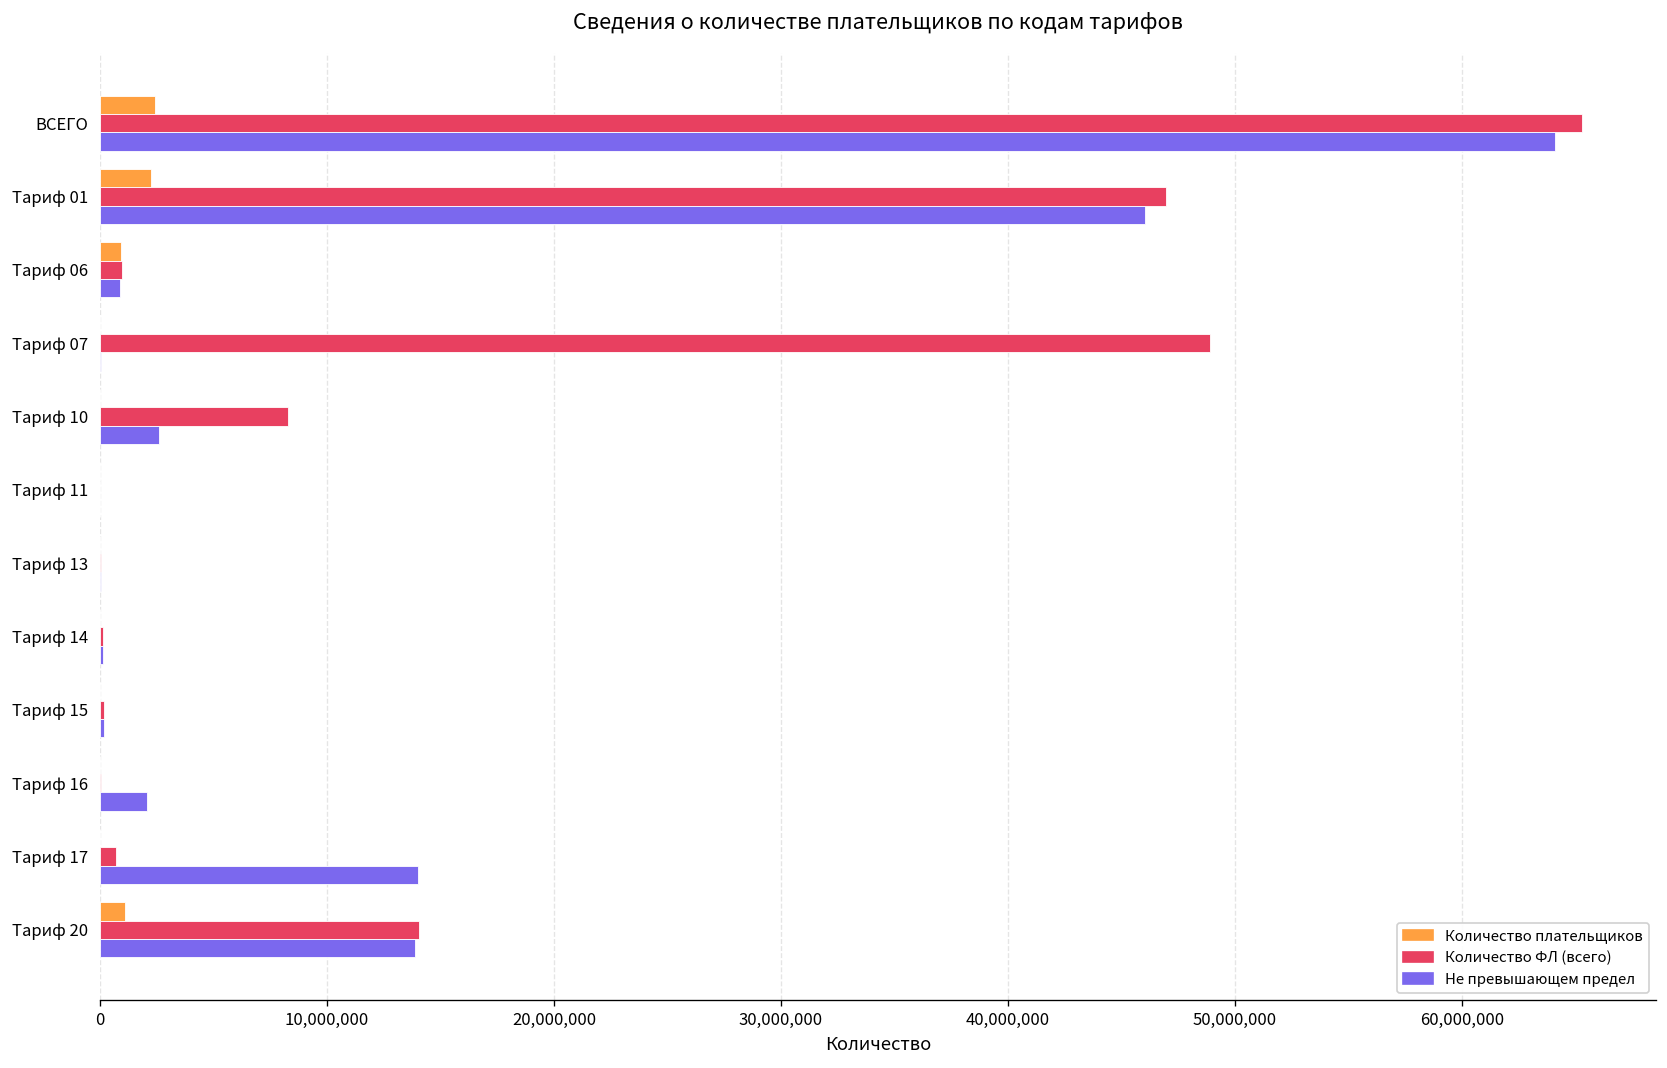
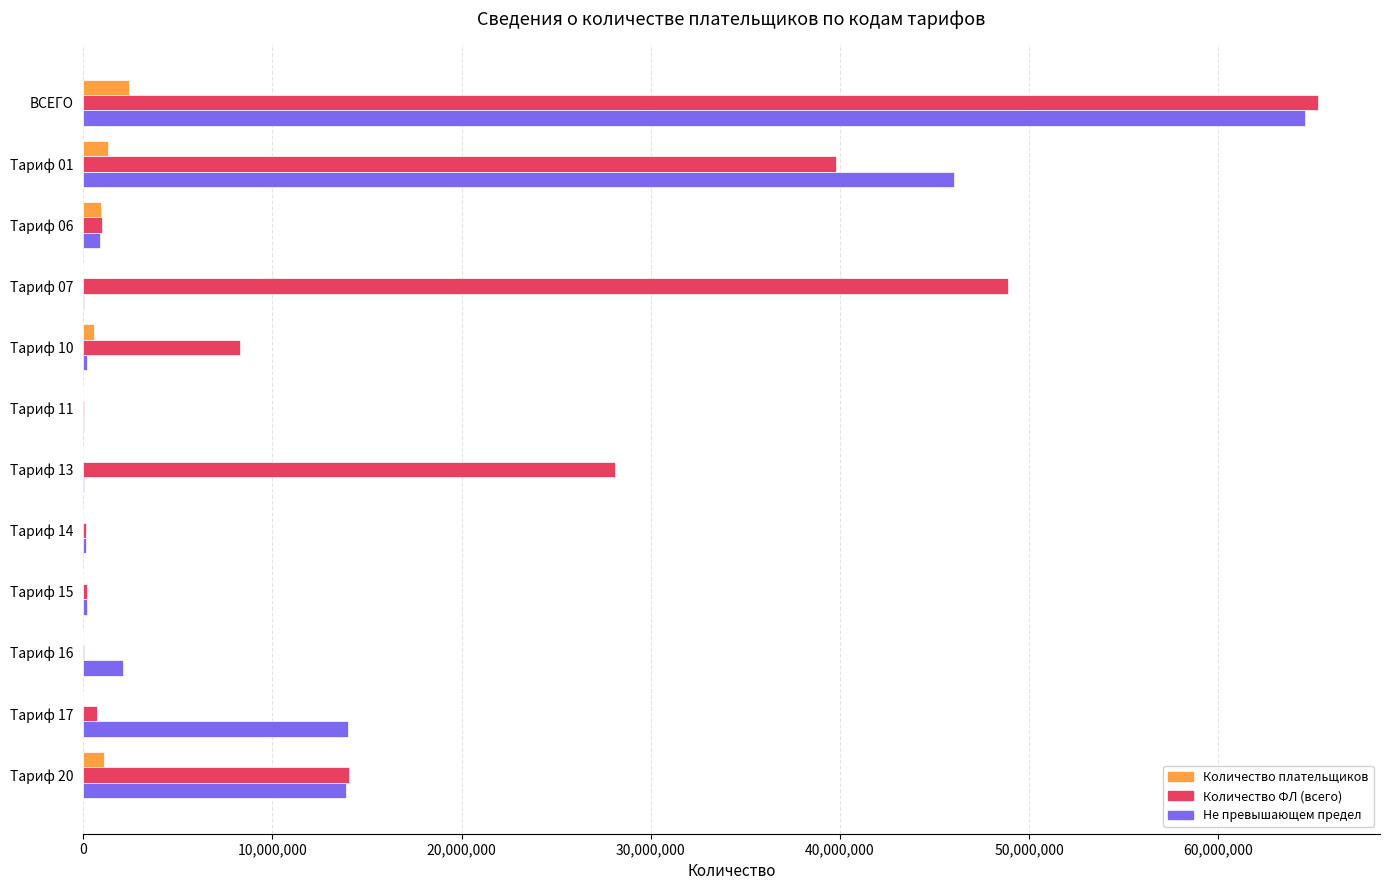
  {
    "Количество плательщиков": {
      "ВСЕГО": "2,400,000",
-     "Тариф 01": "2,300,000",
+     "Тариф 01": "1,300,000",
      "Тариф 06": "900,000",
-     "Тариф 10": "0",
+     "Тариф 10": "600,000",
      "Тариф 20": "1,100,000"
    },
    "Количество ФЛ (всего)": {
      "ВСЕГО": "65,300,000",
-     "Тариф 01": "47,000,000",
+     "Тариф 01": "39,800,000",
      "Тариф 06": "1,000,000",
      "Тариф 07": "48,900,000",
      "Тариф 10": "8,300,000",
-     "Тариф 13": "0",
+     "Тариф 13": "28,100,000",
      "Тариф 14": "100,000",
      "Тариф 15": "200,000",
      "Тариф 17": "700,000",
      "Тариф 20": "14,000,000"
    },
    "Не превышающем предел": {
-     "ВСЕГО": "64,100,000",
+     "ВСЕГО": "64,600,000",
      "Тариф 01": "46,000,000",
      "Тариф 06": "900,000",
-     "Тариф 10": "2,600,000",
+     "Тариф 10": "200,000",
      "Тариф 14": "100,000",
      "Тариф 15": "200,000",
      "Тариф 16": "2,100,000",
      "Тариф 17": "14,000,000",
      "Тариф 20": "13,900,000"
    }
  }
